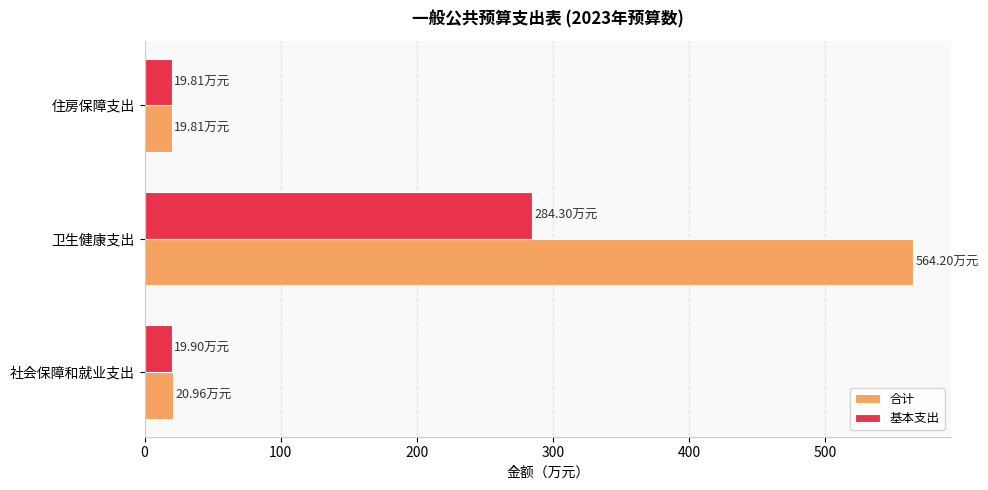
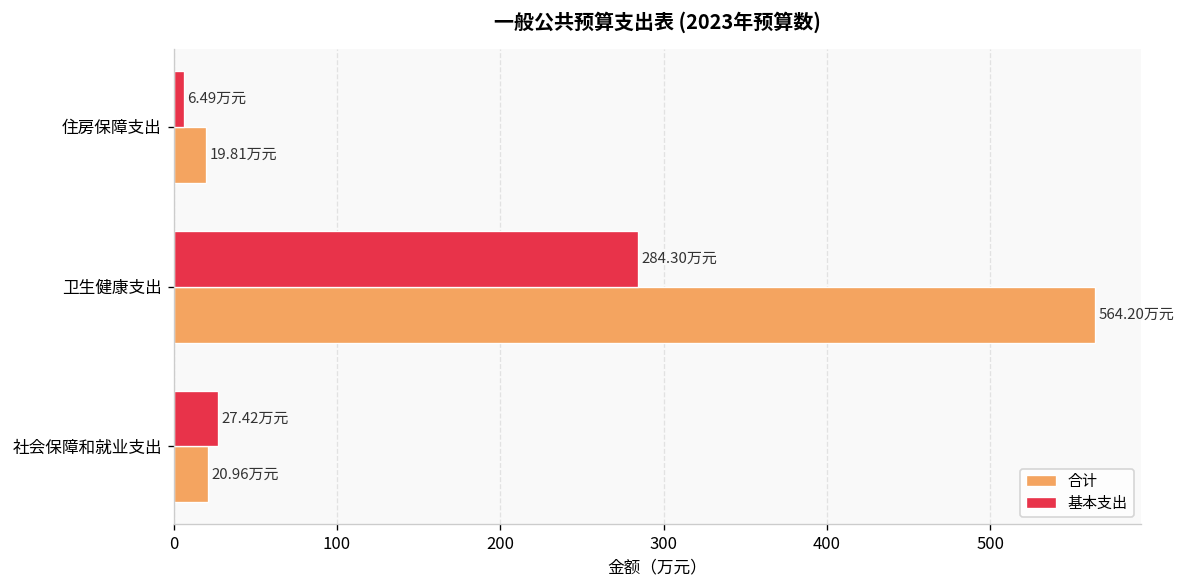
  {
    "合计": {
      "住房保障支出": 19.81,
      "卫生健康支出": 564.20,
      "社会保障和就业支出": 20.96
    },
    "基本支出": {
-     "住房保障支出": 19.81,
+     "住房保障支出": 6.49,
      "卫生健康支出": 284.30,
-     "社会保障和就业支出": 19.90
+     "社会保障和就业支出": 27.42
    }
  }
